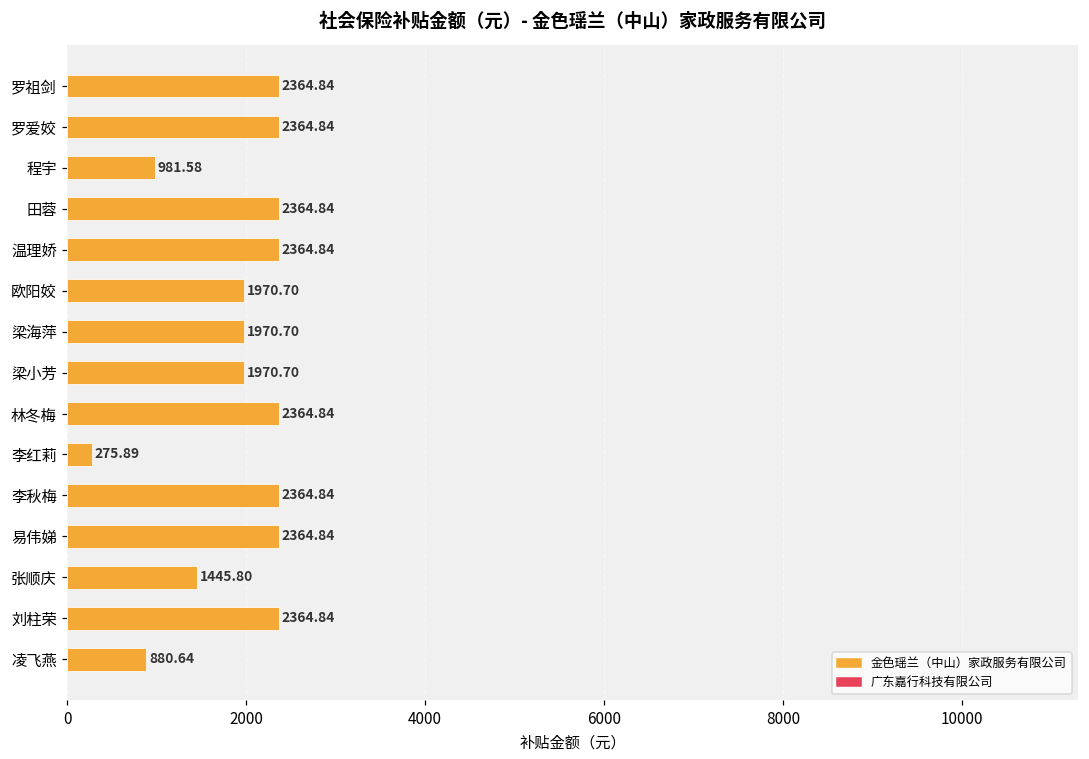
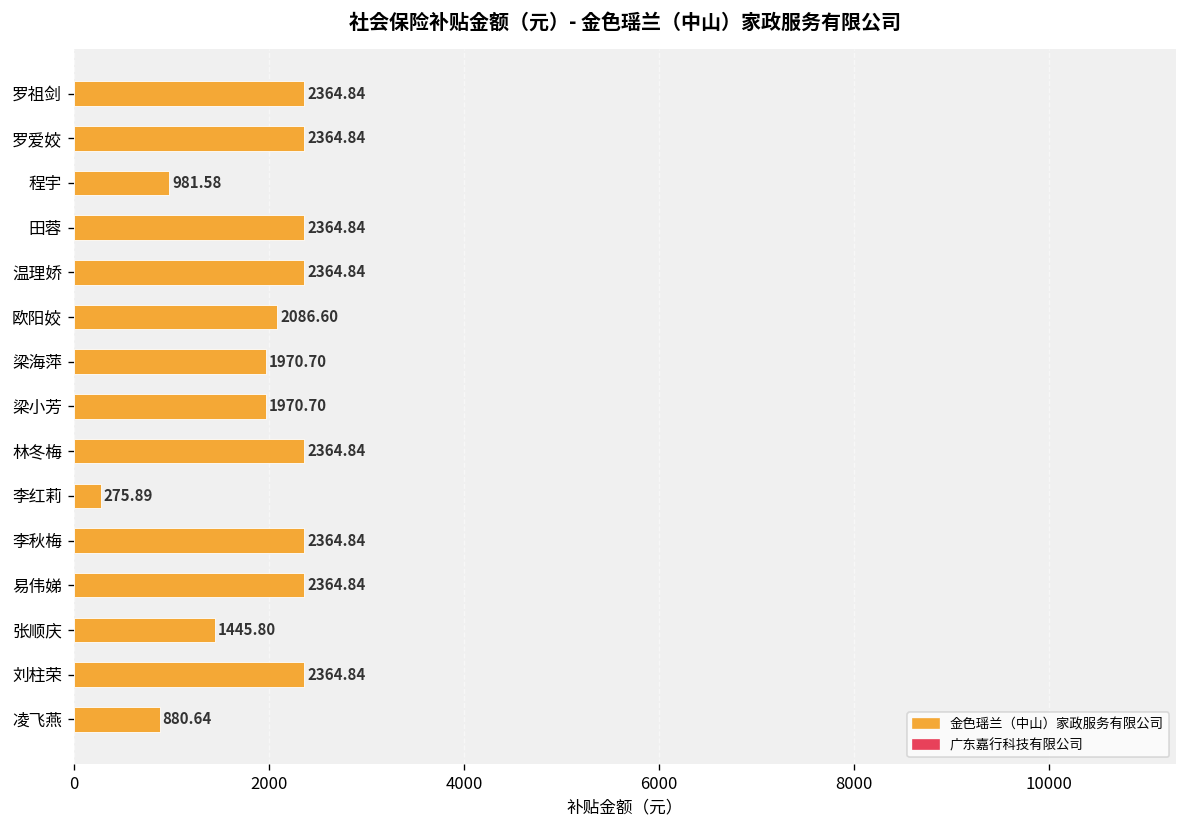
  {
    "罗祖剑": 2364.84,
    "罗爱姣": 2364.84,
    "程宇": 981.58,
    "田蓉": 2364.84,
    "温理娇": 2364.84,
-   "欧阳姣": 1970.70,
+   "欧阳姣": 2086.60,
    "梁海萍": 1970.70,
    "梁小芳": 1970.70,
    "林冬梅": 2364.84,
    "李红莉": 275.89,
    "李秋梅": 2364.84,
    "易伟娣": 2364.84,
    "张顺庆": 1445.80,
    "刘柱荣": 2364.84,
    "凌飞燕": 880.64
  }
